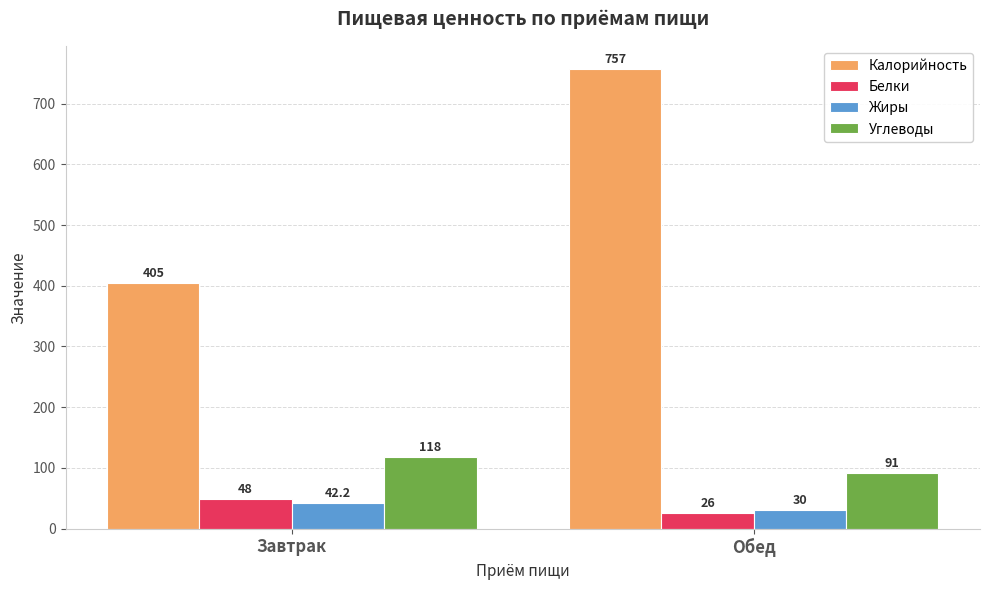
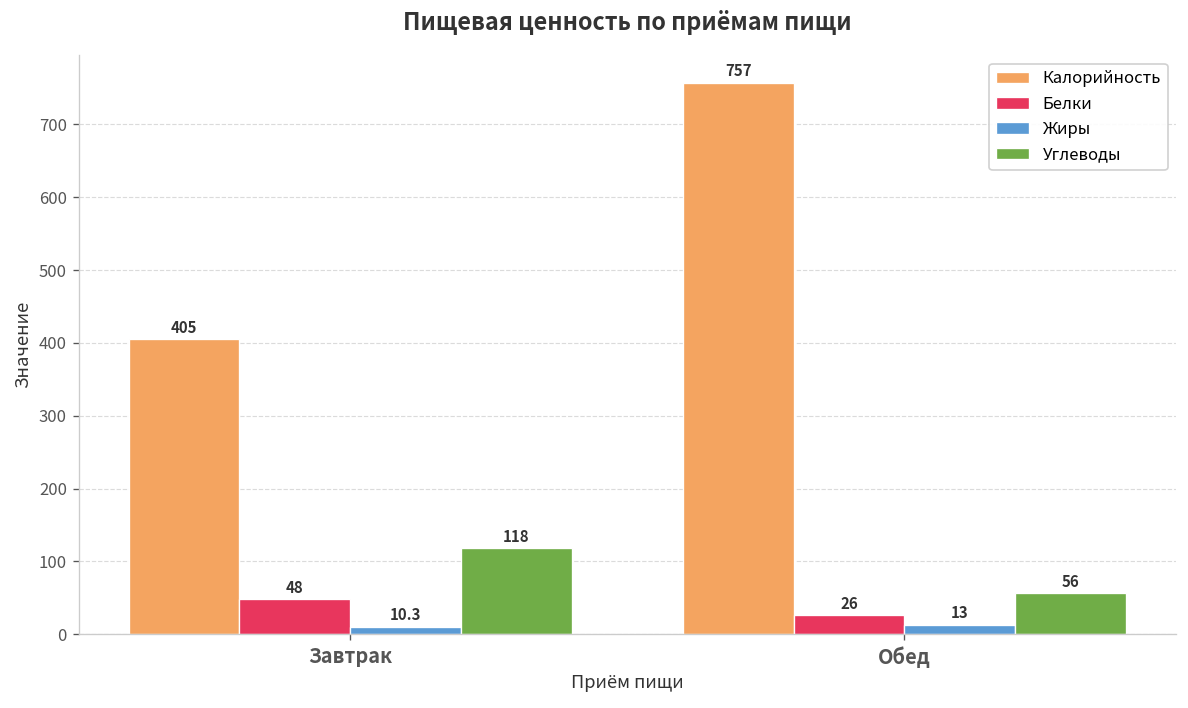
  {
    "Калорийность": {
      "Завтрак": 405,
      "Обед": 757
    },
    "Белки": {
      "Завтрак": 48,
      "Обед": 26
    },
    "Жиры": {
-     "Завтрак": 42.2,
-     "Обед": 30
+     "Завтрак": 10.3,
+     "Обед": 13
    },
    "Углеводы": {
      "Завтрак": 118,
-     "Обед": 91
+     "Обед": 56
    }
  }
